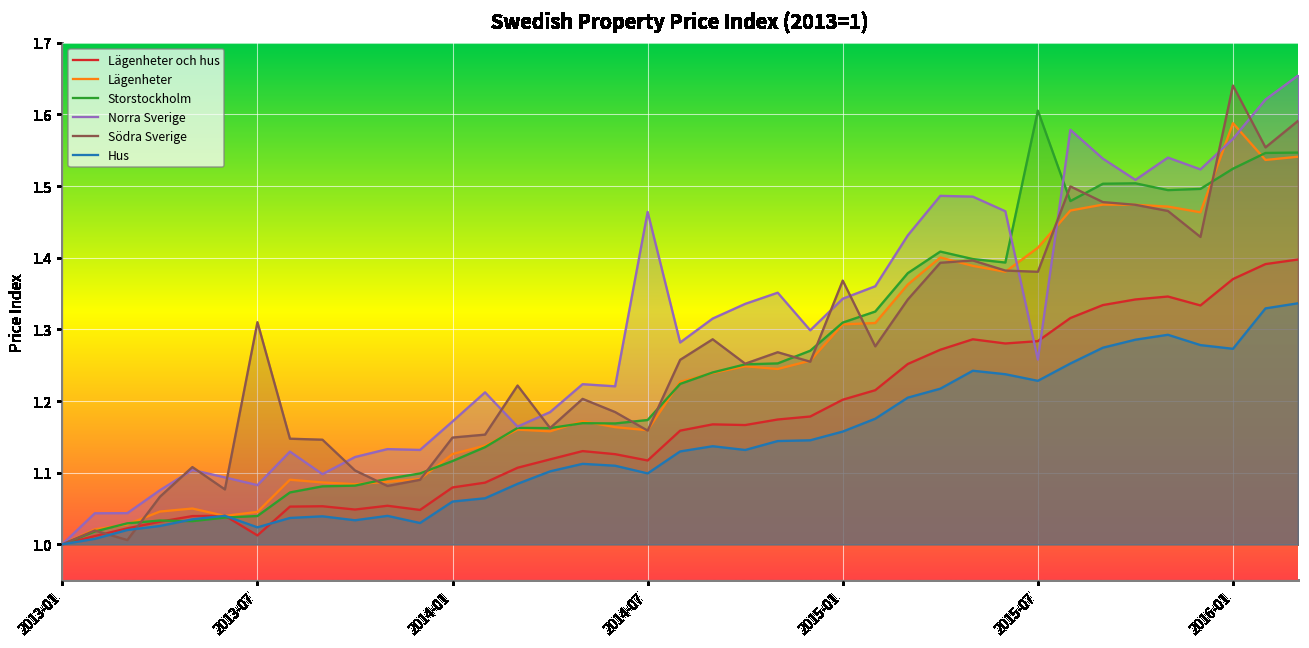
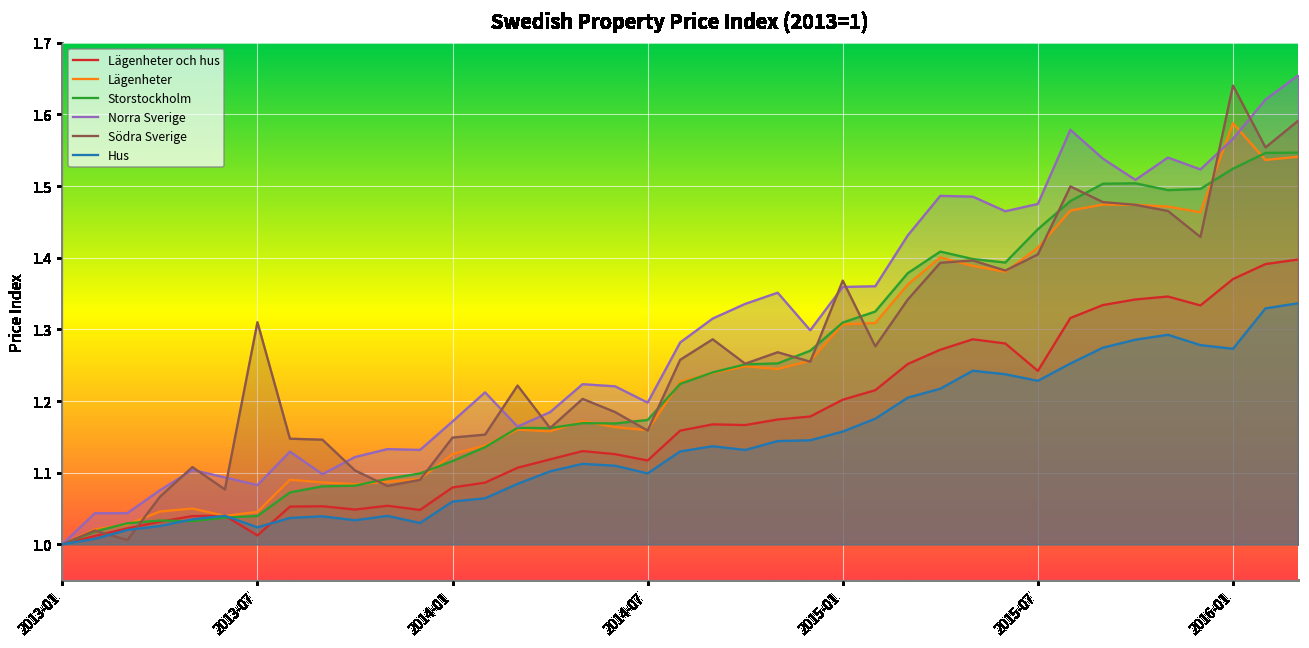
  {
    "Lägenheter och hus": {
      "2013-07": 1.01,
      "2014-01": 1.08,
      "2014-07": 1.12,
      "2015-01": 1.20,
-     "2015-07": 1.28,
+     "2015-07": 1.24,
      "2016-01": 1.37
    },
    "Lägenheter": {
      "2013-07": 1.05,
      "2014-01": 1.13,
      "2015-07": 1.41,
      "2016-01": 1.59
    },
    "Storstockholm": {
      "2013-07": 1.04,
      "2014-01": 1.12,
      "2014-07": 1.17,
-     "2015-07": 1.61,
+     "2015-07": 1.44,
      "2016-01": 1.52
    },
    "Norra Sverige": {
      "2013-07": 1.08,
      "2014-01": 1.17,
-     "2014-07": 1.46,
-     "2015-01": 1.34,
-     "2015-07": 1.26,
+     "2014-07": 1.20,
+     "2015-01": 1.36,
+     "2015-07": 1.48,
      "2016-01": 1.57
    },
    "Södra Sverige": {
      "2013-07": 1.31,
      "2014-01": 1.15,
      "2015-01": 1.37,
-     "2015-07": 1.38,
+     "2015-07": 1.40,
      "2016-01": 1.64
    },
    "Hus": {
      "2013-07": 1.02,
      "2014-01": 1.06,
      "2014-07": 1.10,
      "2015-01": 1.16,
      "2015-07": 1.23,
      "2016-01": 1.27
    }
  }
